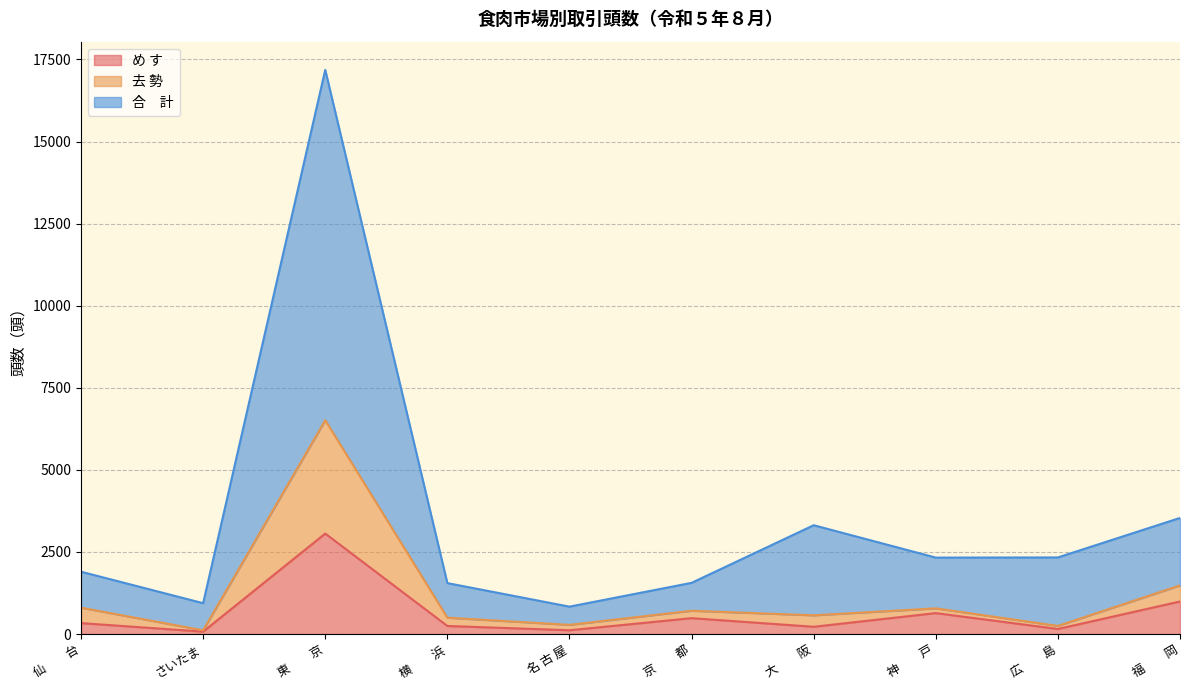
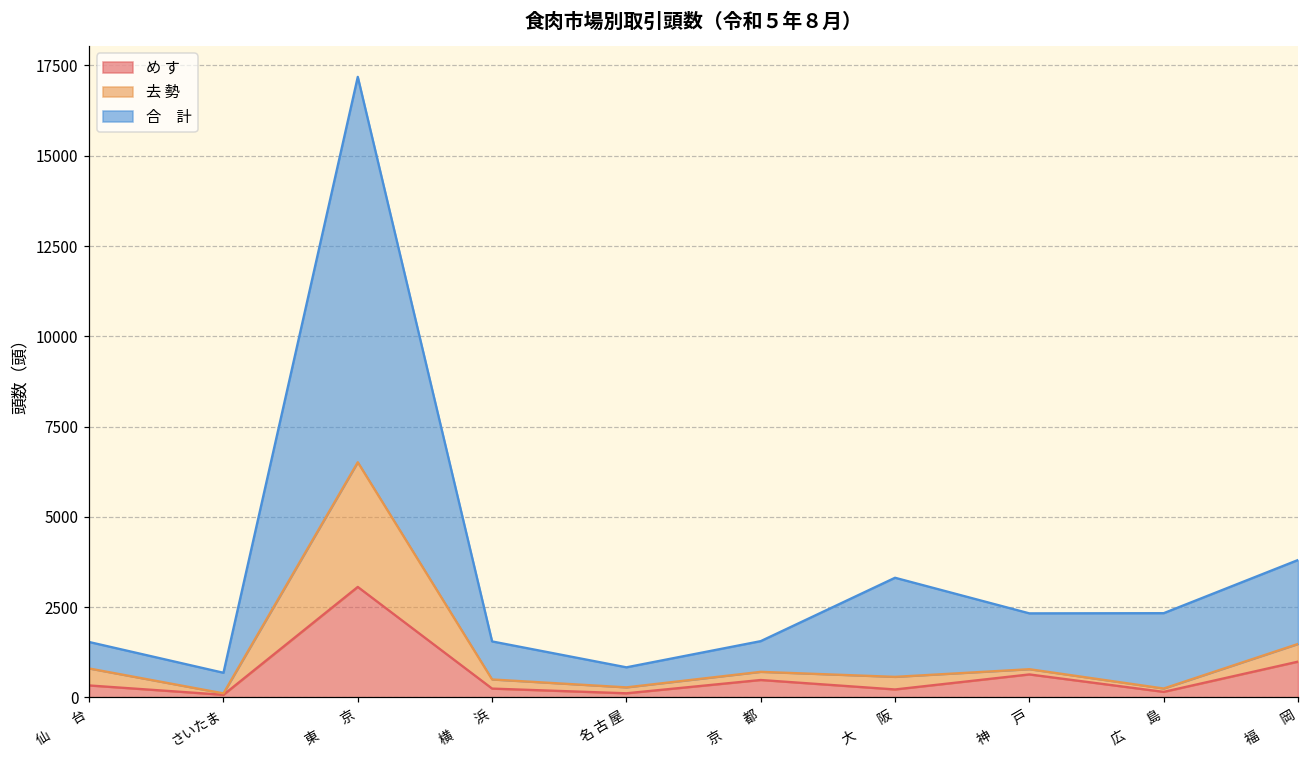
  {
    "合 計": {
-     "仙 台": 1100,
-     "さいたま": 800,
+     "仙 台": 700,
+     "さいたま": 600,
      "東 京": 10700,
      "横 浜": 1100,
      "名 古 屋": 600,
      "京 都": 900,
      "大 阪": 2700,
      "神 戸": 1500,
      "広 島": 2100,
-     "福 岡": 2100
+     "福 岡": 2300
    }
  }
